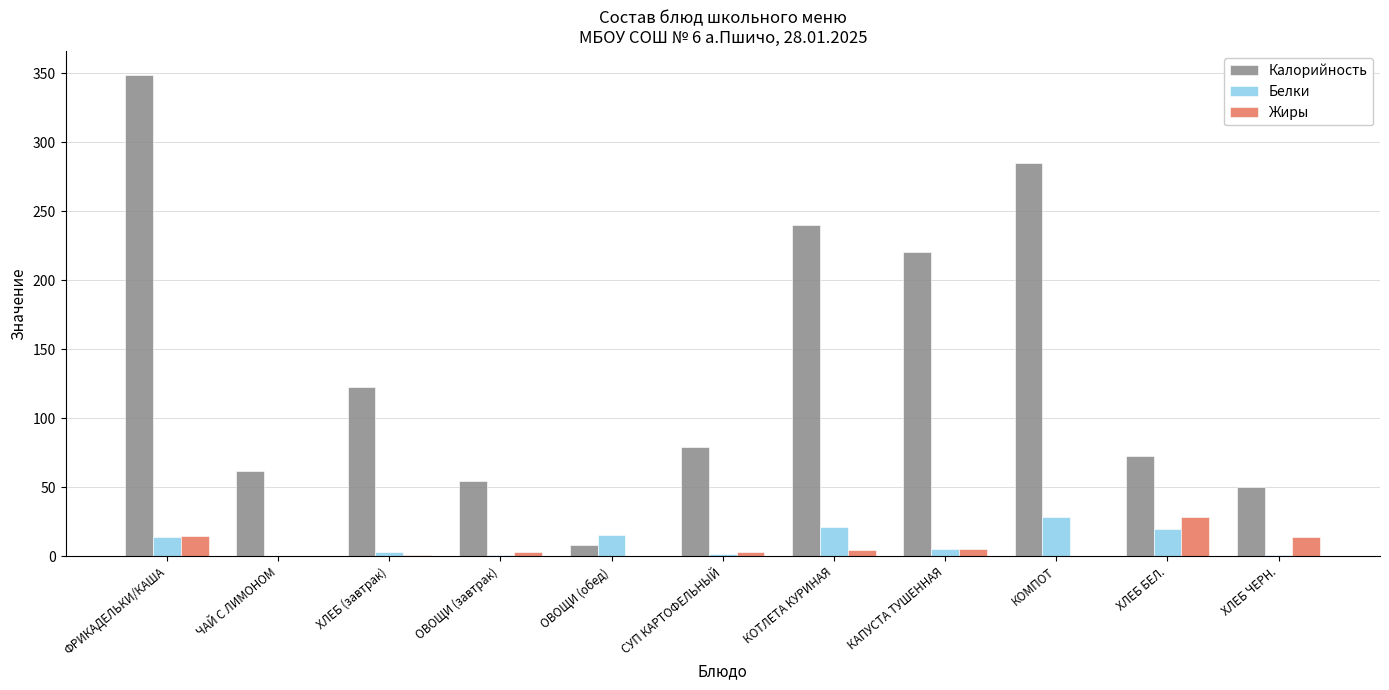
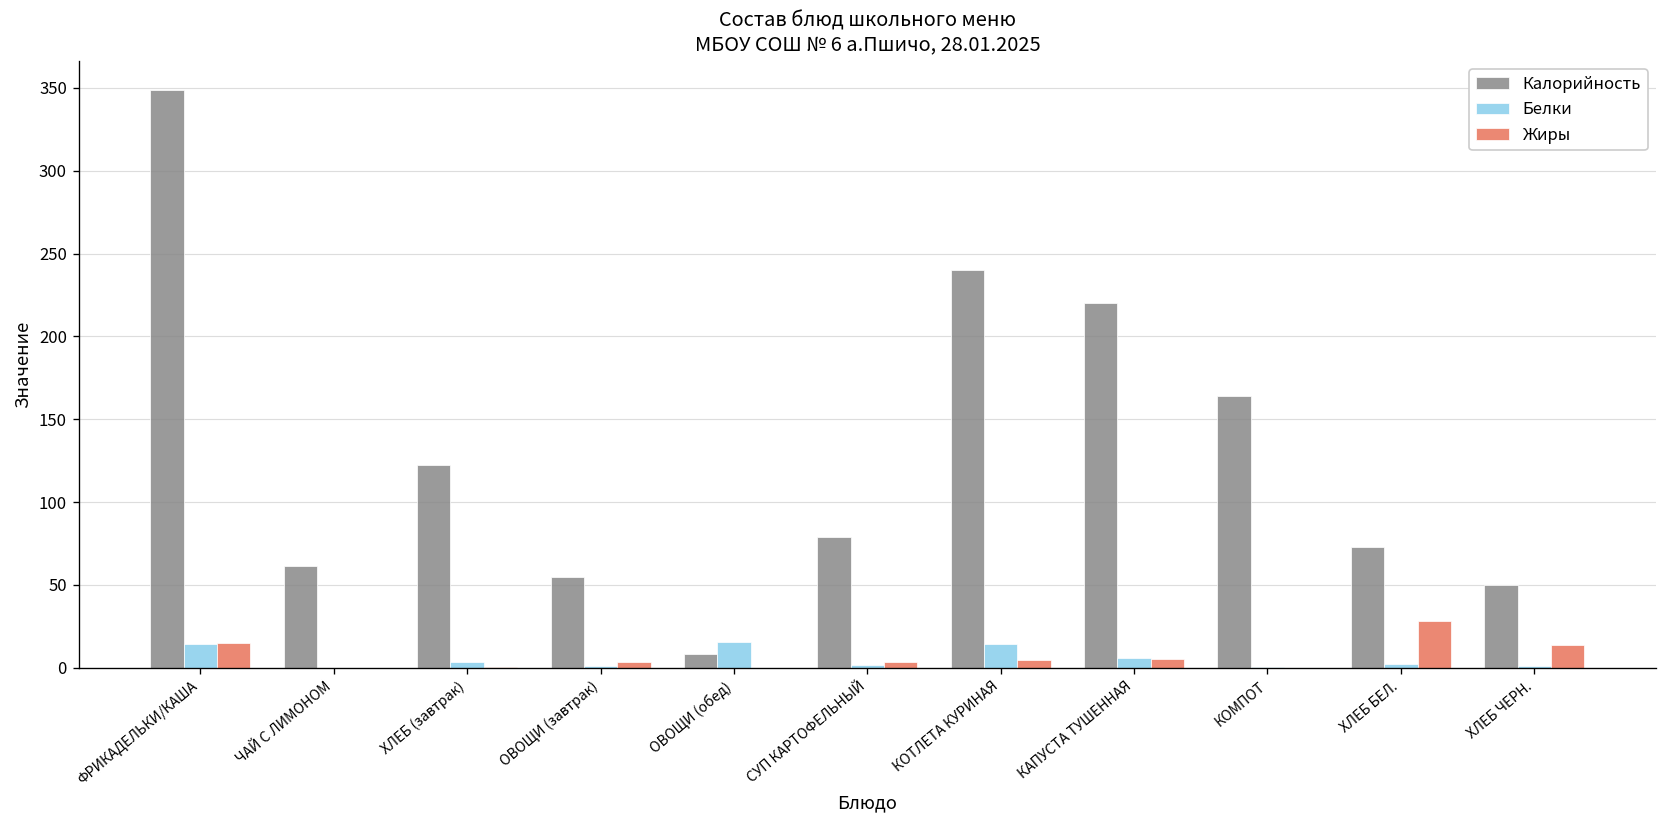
  {
    "Калорийность": {
      "ФРИКАДЕЛЬКИ/КАША": 349,
      "ЧАЙ С ЛИМОНОМ": 62,
      "ХЛЕБ (завтрак)": 123,
      "ОВОЩИ (завтрак)": 55,
      "ОВОЩИ (обед)": 8,
      "СУП КАРТОФЕЛЬНЫЙ": 79,
      "КОТЛЕТА КУРИНАЯ": 240,
      "КАПУСТА ТУШЕННАЯ": 220,
-     "КОМПОТ": 285,
+     "КОМПОТ": 164,
      "ХЛЕБ БЕЛ.": 73,
      "ХЛЕБ ЧЕРН.": 50
    },
    "Белки": {
      "ФРИКАДЕЛЬКИ/КАША": 14,
      "ХЛЕБ (завтрак)": 3,
      "ОВОЩИ (обед)": 15,
      "СУП КАРТОФЕЛЬНЫЙ": 2,
-     "КОТЛЕТА КУРИНАЯ": 21,
+     "КОТЛЕТА КУРИНАЯ": 14,
      "КАПУСТА ТУШЕННАЯ": 6,
-     "КОМПОТ": 28,
-     "ХЛЕБ БЕЛ.": 20
+     "КОМПОТ": 1,
+     "ХЛЕБ БЕЛ.": 2
    },
    "Жиры": {
      "ФРИКАДЕЛЬКИ/КАША": 15,
      "ОВОЩИ (завтрак)": 3,
      "СУП КАРТОФЕЛЬНЫЙ": 3,
      "КОТЛЕТА КУРИНАЯ": 5,
      "КАПУСТА ТУШЕННАЯ": 5,
      "КОМПОТ": 0,
      "ХЛЕБ БЕЛ.": 28,
      "ХЛЕБ ЧЕРН.": 14
    }
  }
